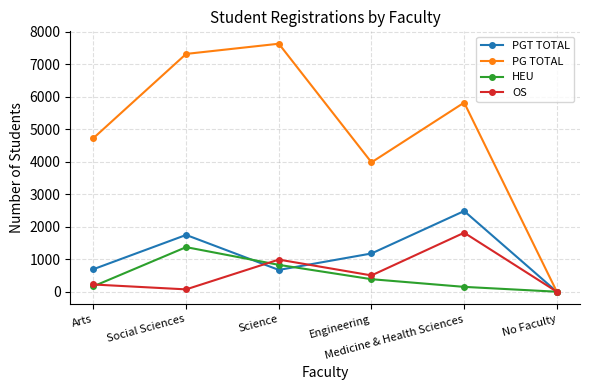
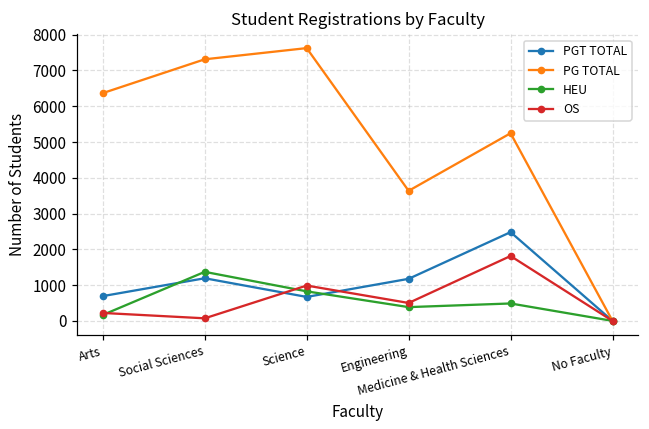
  {
    "PGT TOTAL": {
      "Arts": 700,
-     "Social Sciences": 1700,
+     "Social Sciences": 1200,
      "Science": 700,
      "Engineering": 1200,
      "Medicine & Health Sciences": 2500
    },
    "PG TOTAL": {
-     "Arts": 4700,
+     "Arts": 6400,
      "Social Sciences": 7300,
      "Science": 7600,
-     "Engineering": 4000,
-     "Medicine & Health Sciences": 5800
+     "Engineering": 3600,
+     "Medicine & Health Sciences": 5200
    },
    "HEU": {
      "Social Sciences": 1400,
      "Science": 800,
      "Engineering": 400,
-     "Medicine & Health Sciences": 100
+     "Medicine & Health Sciences": 500
    },
    "OS": {
      "Social Sciences": 100,
      "Science": 1000,
      "Engineering": 500,
      "Medicine & Health Sciences": 1800
    }
  }
